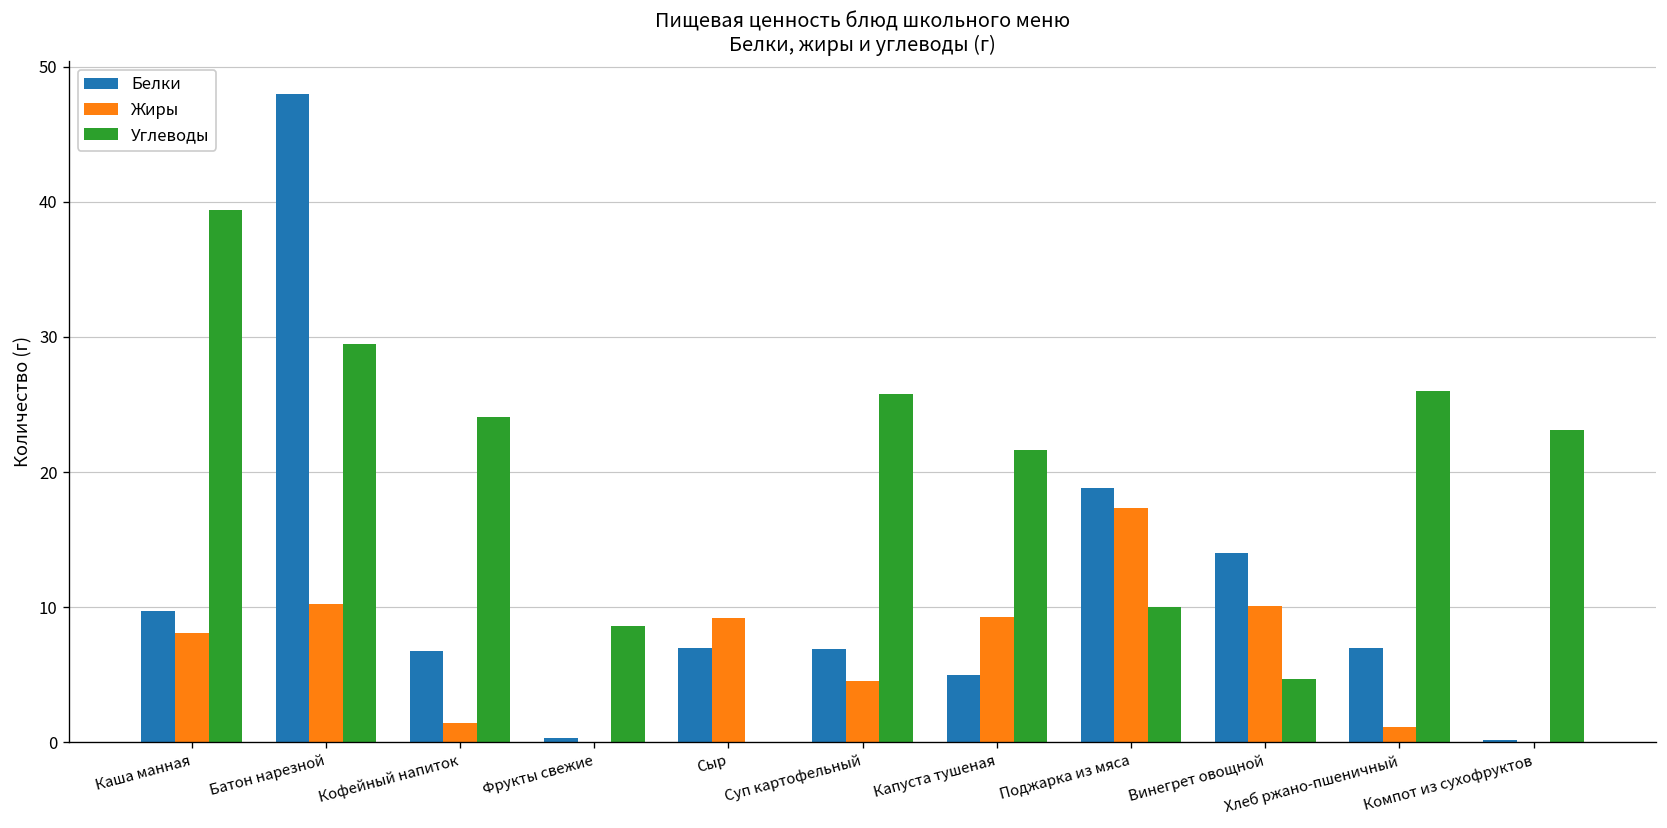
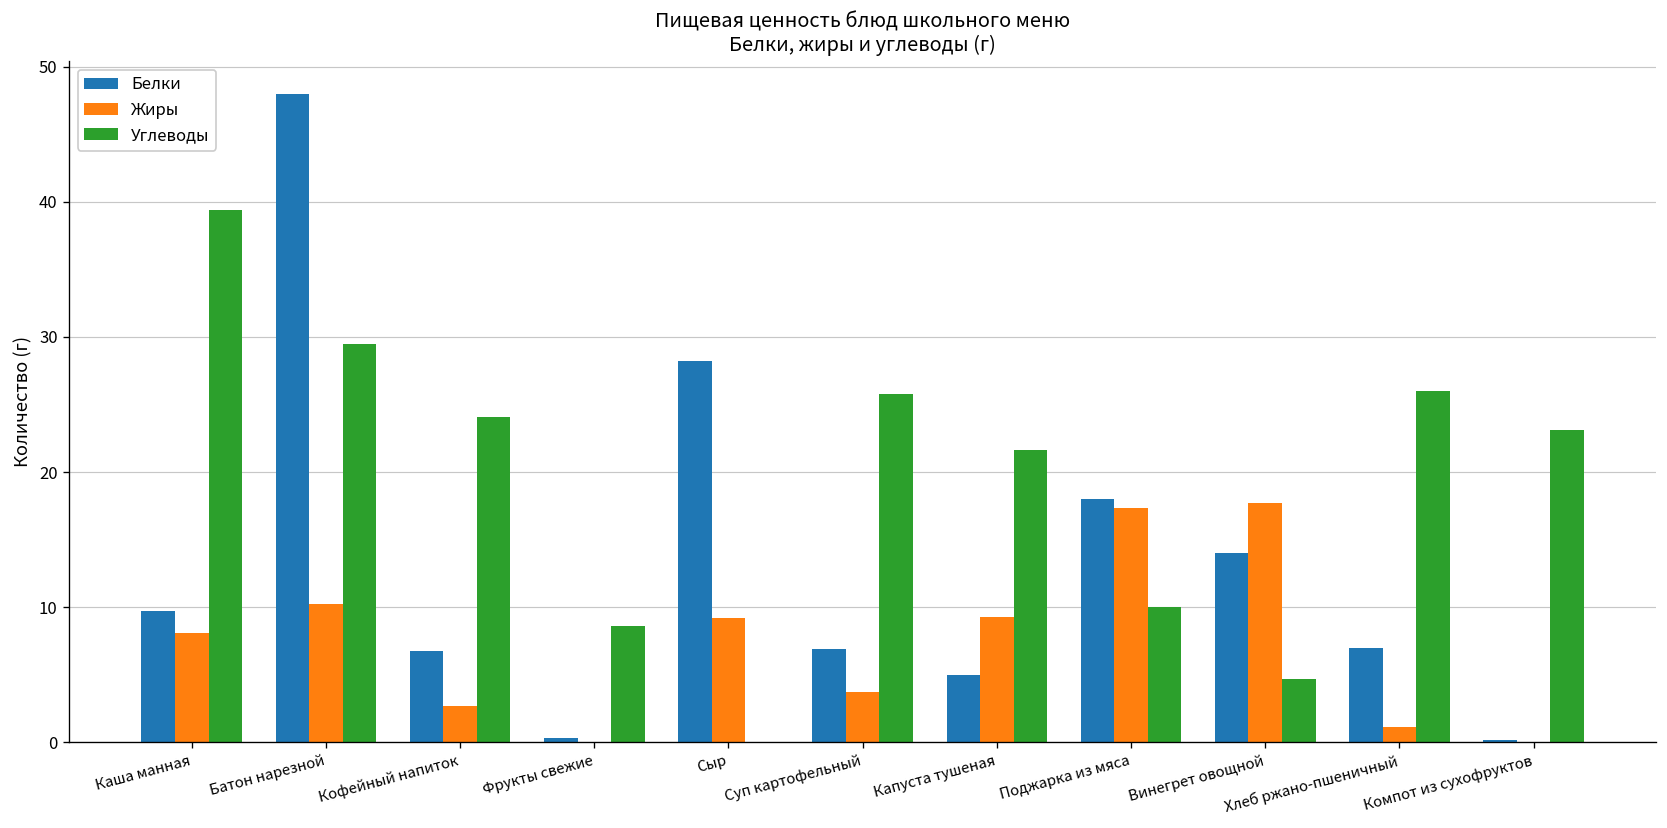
  {
    "Белки": {
      "Каша манная": 9.7,
      "Батон нарезной": 48.0,
      "Кофейный напиток": 6.8,
      "Фрукты свежие": 0.3,
-     "Сыр": 7.0,
+     "Сыр": 28.2,
      "Суп картофельный": 6.9,
      "Капуста тушеная": 5.0,
-     "Поджарка из мяса": 18.8,
+     "Поджарка из мяса": 18.0,
      "Винегрет овощной": 14.0,
      "Хлеб ржано-пшеничный": 7.0
    },
    "Жиры": {
      "Каша манная": 8.1,
      "Батон нарезной": 10.2,
-     "Кофейный напиток": 1.4,
+     "Кофейный напиток": 2.7,
      "Фрукты свежие": 0.0,
      "Сыр": 9.2,
-     "Суп картофельный": 4.5,
+     "Суп картофельный": 3.7,
      "Капуста тушеная": 9.3,
      "Поджарка из мяса": 17.3,
-     "Винегрет овощной": 10.1,
+     "Винегрет овощной": 17.7,
      "Хлеб ржано-пшеничный": 1.1,
      "Компот из сухофруктов": 0.0
    },
    "Углеводы": {
      "Каша манная": 39.4,
      "Батон нарезной": 29.5,
      "Кофейный напиток": 24.1,
      "Фрукты свежие": 8.6,
      "Сыр": 0.0,
      "Суп картофельный": 25.8,
      "Капуста тушеная": 21.6,
      "Поджарка из мяса": 10.0,
      "Винегрет овощной": 4.7,
      "Хлеб ржано-пшеничный": 26.0,
      "Компот из сухофруктов": 23.1
    }
  }
